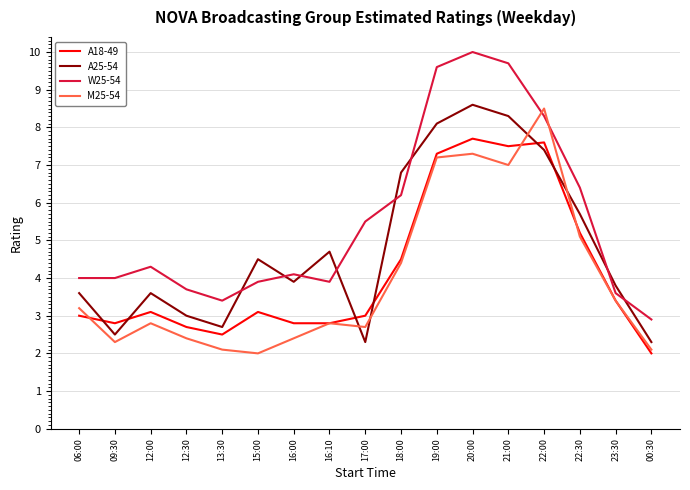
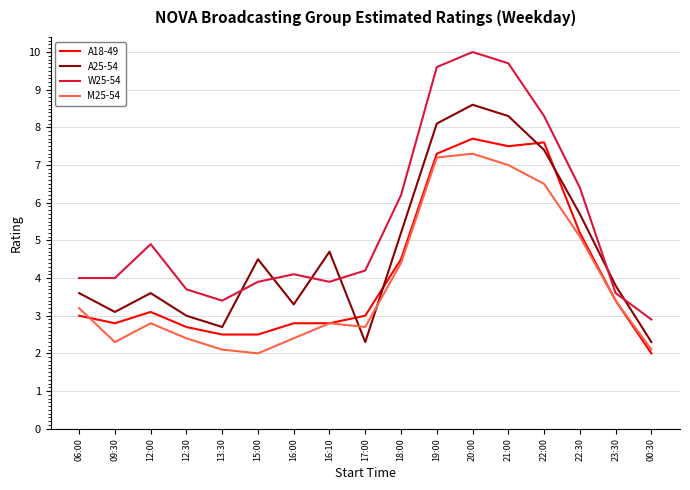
  {
    "A18-49": {
      "06:00": 3.0,
      "09:30": 2.8,
      "12:00": 3.1,
      "12:30": 2.7,
      "13:30": 2.5,
-     "15:00": 3.1,
+     "15:00": 2.5,
      "16:00": 2.8,
      "17:00": 3.0,
      "18:00": 4.5,
      "19:00": 7.3,
      "20:00": 7.7,
      "21:00": 7.5,
      "22:00": 7.6,
      "22:30": 5.2,
      "00:30": 2.0
    },
    "A25-54": {
      "06:00": 3.6,
-     "09:30": 2.5,
+     "09:30": 3.1,
      "12:00": 3.6,
      "12:30": 3.0,
      "13:30": 2.7,
      "15:00": 4.5,
-     "16:00": 3.9,
+     "16:00": 3.3,
      "16:10": 4.7,
      "17:00": 2.3,
-     "18:00": 6.8,
+     "18:00": 5.2,
      "19:00": 8.1,
      "20:00": 8.6,
      "21:00": 8.3,
      "22:00": 7.4,
      "22:30": 5.7,
      "23:30": 3.8,
      "00:30": 2.3
    },
    "W25-54": {
      "06:00": 4.0,
      "09:30": 4.0,
-     "12:00": 4.3,
+     "12:00": 4.9,
      "12:30": 3.7,
      "13:30": 3.4,
      "15:00": 3.9,
      "16:00": 4.1,
      "16:10": 3.9,
-     "17:00": 5.5,
+     "17:00": 4.2,
      "18:00": 6.2,
      "19:00": 9.6,
      "20:00": 10.0,
      "21:00": 9.7,
      "22:00": 8.3,
      "22:30": 6.4,
      "23:30": 3.6,
      "00:30": 2.9
    },
    "M25-54": {
      "06:00": 3.2,
      "09:30": 2.3,
      "12:00": 2.8,
      "12:30": 2.4,
      "13:30": 2.1,
      "15:00": 2.0,
      "16:00": 2.4,
      "17:00": 2.7,
      "18:00": 4.4,
      "19:00": 7.2,
      "20:00": 7.3,
      "21:00": 7.0,
-     "22:00": 8.5,
+     "22:00": 6.5,
      "22:30": 5.1,
      "00:30": 2.1
    }
  }
